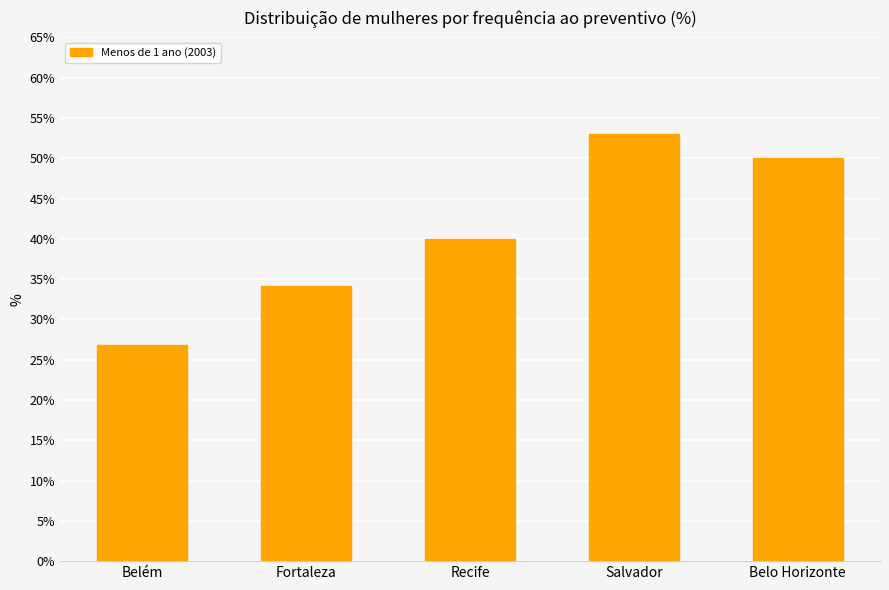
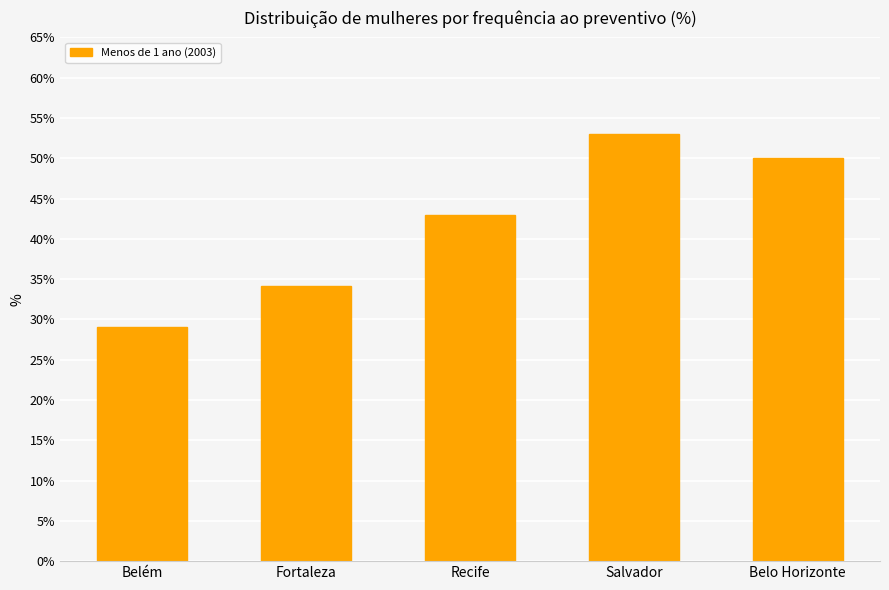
  {
-   "Belém": "27%",
+   "Belém": "29%",
    "Fortaleza": "34%",
-   "Recife": "40%",
+   "Recife": "43%",
    "Salvador": "53%",
    "Belo Horizonte": "50%"
  }
